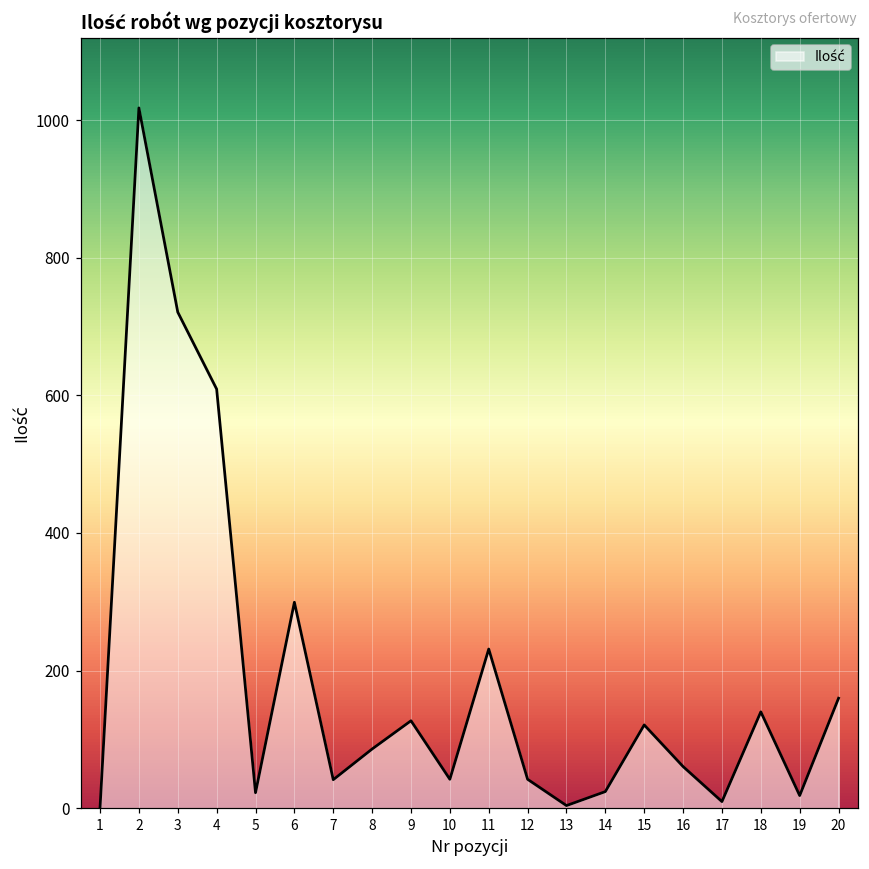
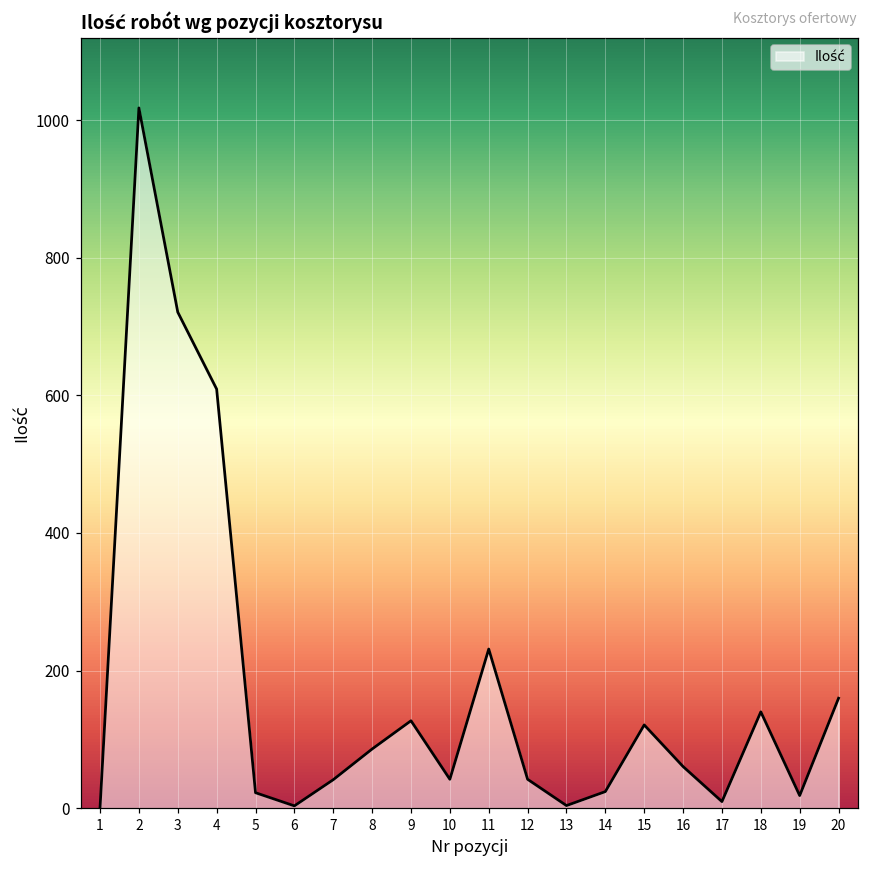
  {
    "1": 0,
    "2": 1020,
    "3": 720,
    "4": 610,
    "5": 20,
-   "6": 300,
+   "6": 0,
    "7": 40,
    "8": 90,
    "9": 130,
    "10": 40,
    "11": 230,
    "12": 40,
    "13": 0,
    "14": 20,
    "15": 120,
    "16": 60,
    "17": 10,
    "18": 140,
    "19": 20,
    "20": 160
  }
